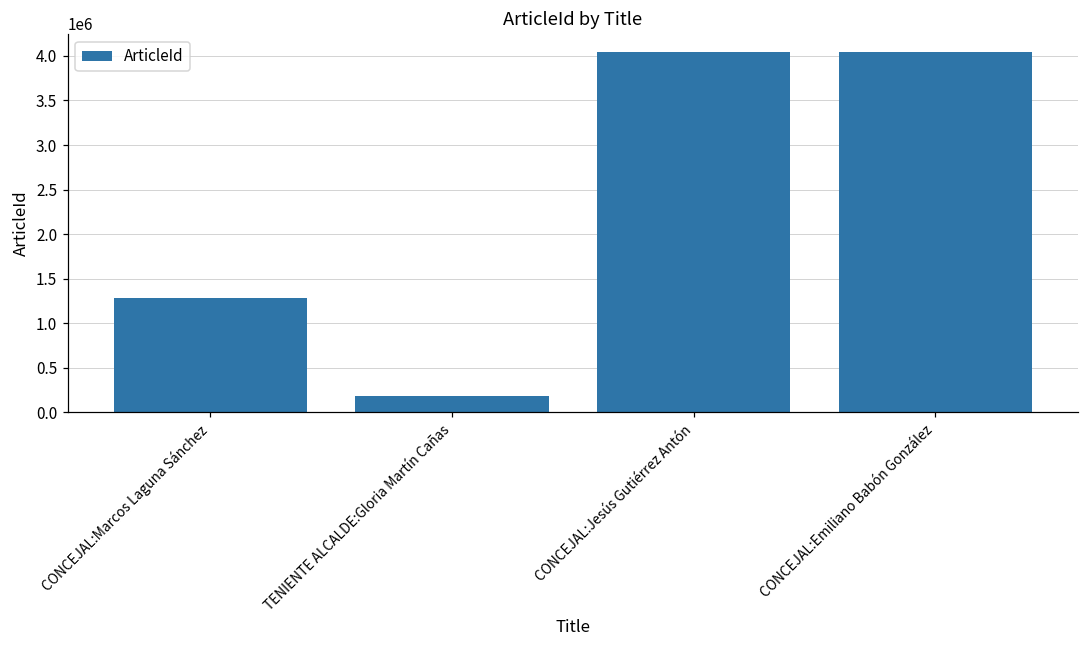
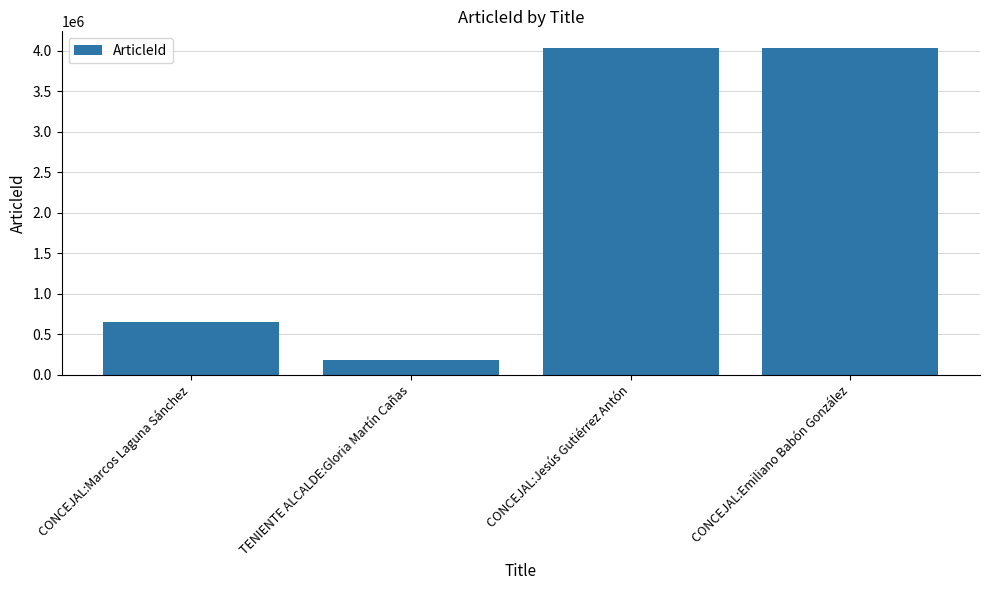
  {
-   "CONCEJAL:Marcos Laguna Sánchez": 1300000,
+   "CONCEJAL:Marcos Laguna Sánchez": 700000,
    "TENIENTE ALCALDE:Gloria Martín Cañas": 200000,
    "CONCEJAL:Jesús Gutiérrez Antón": 4000000,
    "CONCEJAL:Emiliano Babón González": 4000000
  }
